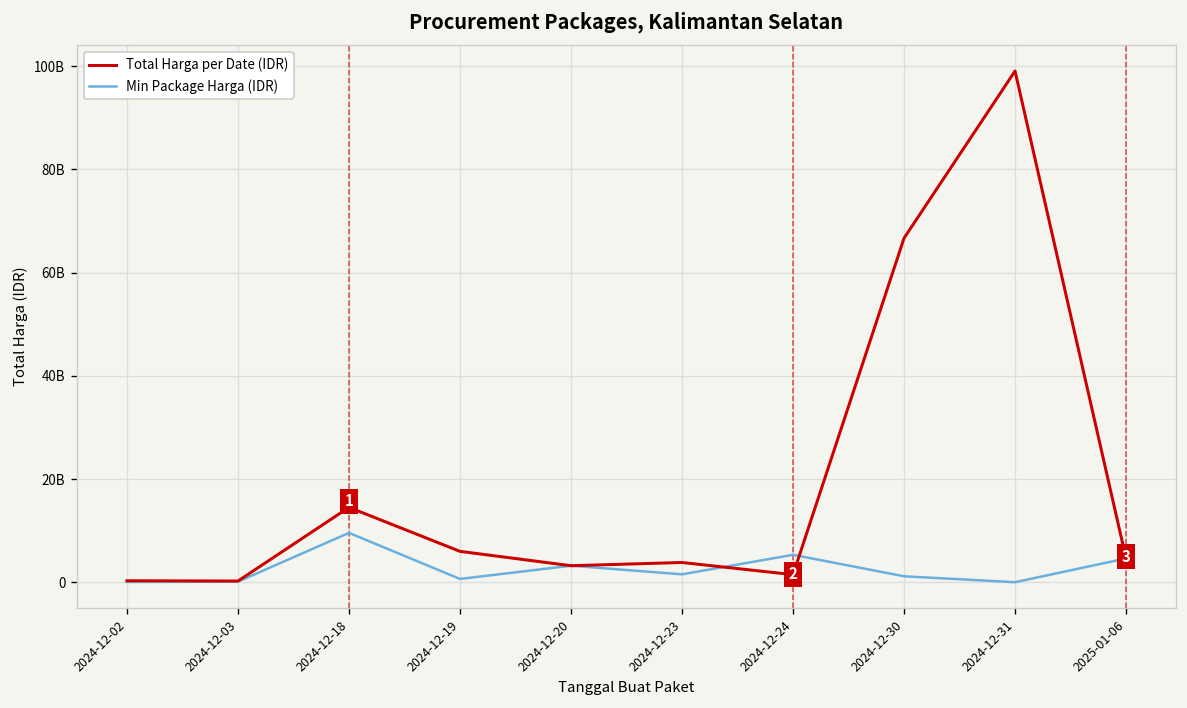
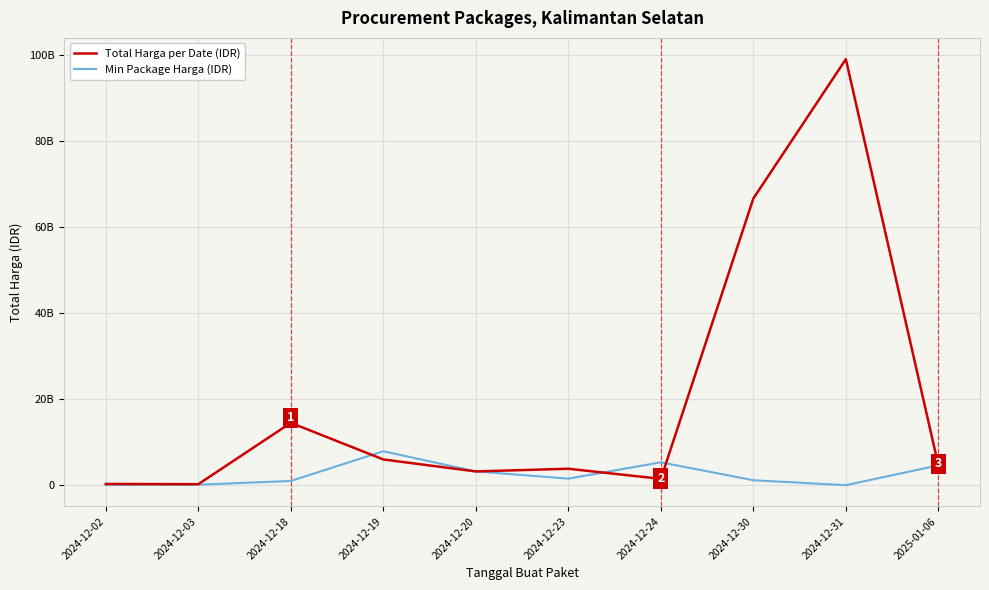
  {
    "Min Package Harga (IDR)": {
-     "2024-12-18": 10000000000,
-     "2024-12-19": 1000000000,
+     "2024-12-18": 1000000000,
+     "2024-12-19": 8000000000,
      "2024-12-23": 2000000000,
      "2024-12-24": 5000000000,
      "2024-12-30": 1000000000,
      "2024-12-31": 0
    }
  }
